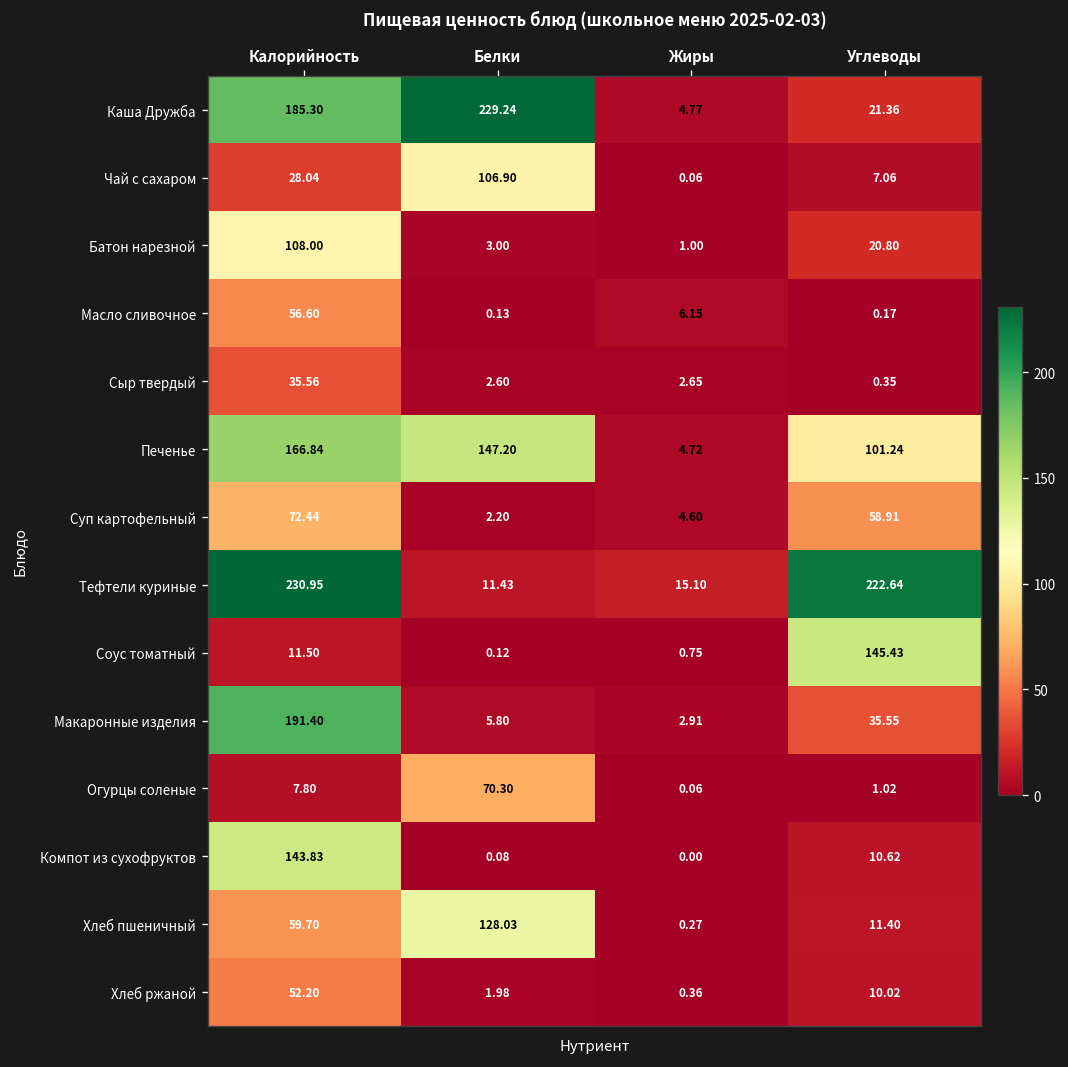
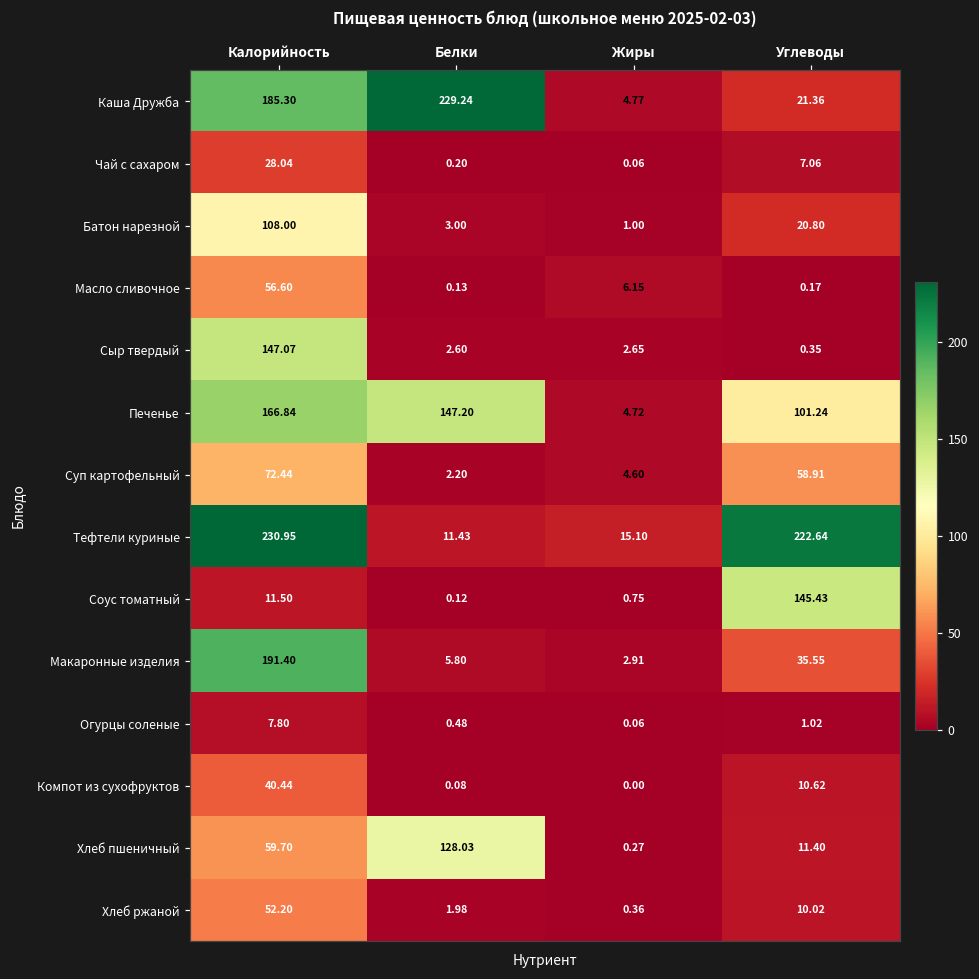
  {
    "Каша Дружба": {
      "Калорийность": 185.30,
      "Белки": 229.24,
      "Жиры": 4.77,
      "Углеводы": 21.36
    },
    "Чай с сахаром": {
      "Калорийность": 28.04,
-     "Белки": 106.90,
+     "Белки": 0.20,
      "Жиры": 0.06,
      "Углеводы": 7.06
    },
    "Батон нарезной": {
      "Калорийность": 108.00,
      "Белки": 3.00,
      "Жиры": 1.00,
      "Углеводы": 20.80
    },
    "Масло сливочное": {
      "Калорийность": 56.60,
      "Белки": 0.13,
      "Жиры": 6.15,
      "Углеводы": 0.17
    },
    "Сыр твердый": {
-     "Калорийность": 35.56,
+     "Калорийность": 147.07,
      "Белки": 2.60,
      "Жиры": 2.65,
      "Углеводы": 0.35
    },
    "Печенье": {
      "Калорийность": 166.84,
      "Белки": 147.20,
      "Жиры": 4.72,
      "Углеводы": 101.24
    },
    "Суп картофельный": {
      "Калорийность": 72.44,
      "Белки": 2.20,
      "Жиры": 4.60,
      "Углеводы": 58.91
    },
    "Тефтели куриные": {
      "Калорийность": 230.95,
      "Белки": 11.43,
      "Жиры": 15.10,
      "Углеводы": 222.64
    },
    "Соус томатный": {
      "Калорийность": 11.50,
      "Белки": 0.12,
      "Жиры": 0.75,
      "Углеводы": 145.43
    },
    "Макаронные изделия": {
      "Калорийность": 191.40,
      "Белки": 5.80,
      "Жиры": 2.91,
      "Углеводы": 35.55
    },
    "Огурцы соленые": {
      "Калорийность": 7.80,
-     "Белки": 70.30,
+     "Белки": 0.48,
      "Жиры": 0.06,
      "Углеводы": 1.02
    },
    "Компот из сухофруктов": {
-     "Калорийность": 143.83,
+     "Калорийность": 40.44,
      "Белки": 0.08,
      "Жиры": 0.00,
      "Углеводы": 10.62
    },
    "Хлеб пшеничный": {
      "Калорийность": 59.70,
      "Белки": 128.03,
      "Жиры": 0.27,
      "Углеводы": 11.40
    },
    "Хлеб ржаной": {
      "Калорийность": 52.20,
      "Белки": 1.98,
      "Жиры": 0.36,
      "Углеводы": 10.02
    }
  }
